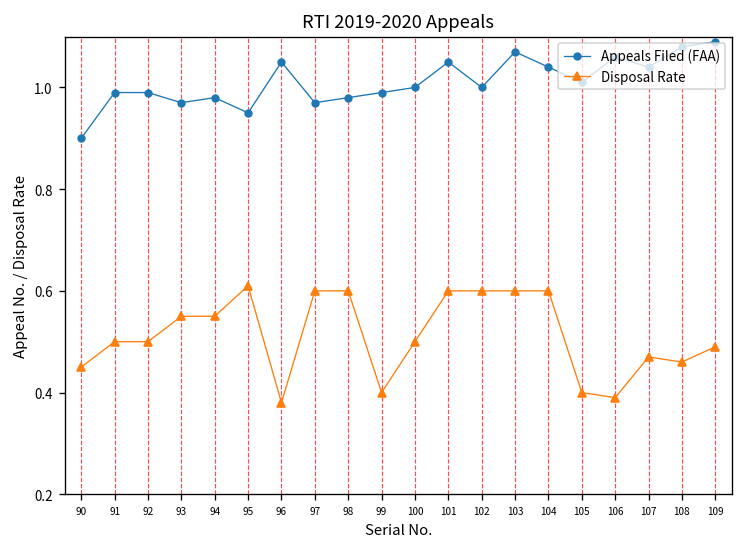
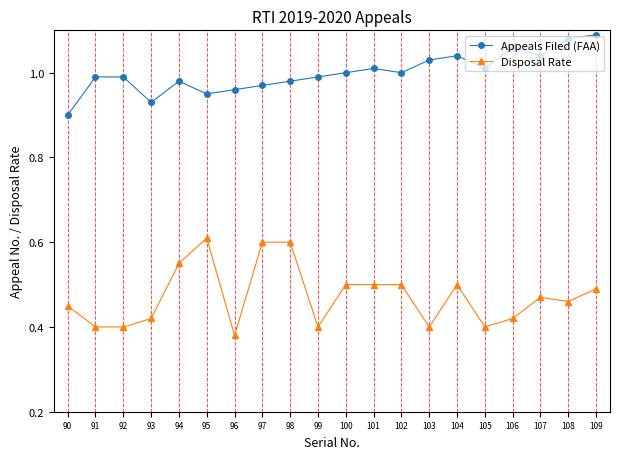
  {
    "Appeals Filed (FAA)": {
      "90": 0.90,
      "91": 0.99,
      "92": 0.99,
-     "93": 0.97,
+     "93": 0.93,
      "94": 0.98,
      "95": 0.95,
-     "96": 1.05,
+     "96": 0.96,
      "97": 0.97,
      "98": 0.98,
      "99": 0.99,
      "100": 1.00,
-     "101": 1.05,
+     "101": 1.01,
      "102": 1.00,
-     "103": 1.07,
+     "103": 1.03,
      "104": 1.04,
      "109": 1.09
    },
    "Disposal Rate": {
      "90": 0.45,
-     "91": 0.5,
-     "92": 0.5,
-     "93": 0.55,
+     "91": 0.4,
+     "92": 0.4,
+     "93": 0.42,
      "94": 0.55,
      "95": 0.61,
      "96": 0.38,
      "97": 0.60,
      "98": 0.60,
      "99": 0.40,
      "100": 0.50,
-     "101": 0.6,
-     "102": 0.6,
-     "103": 0.6,
-     "104": 0.6,
+     "101": 0.5,
+     "102": 0.5,
+     "103": 0.4,
+     "104": 0.5,
      "105": 0.40,
-     "106": 0.39,
+     "106": 0.42,
      "107": 0.47,
      "108": 0.46,
      "109": 0.49
    }
  }
